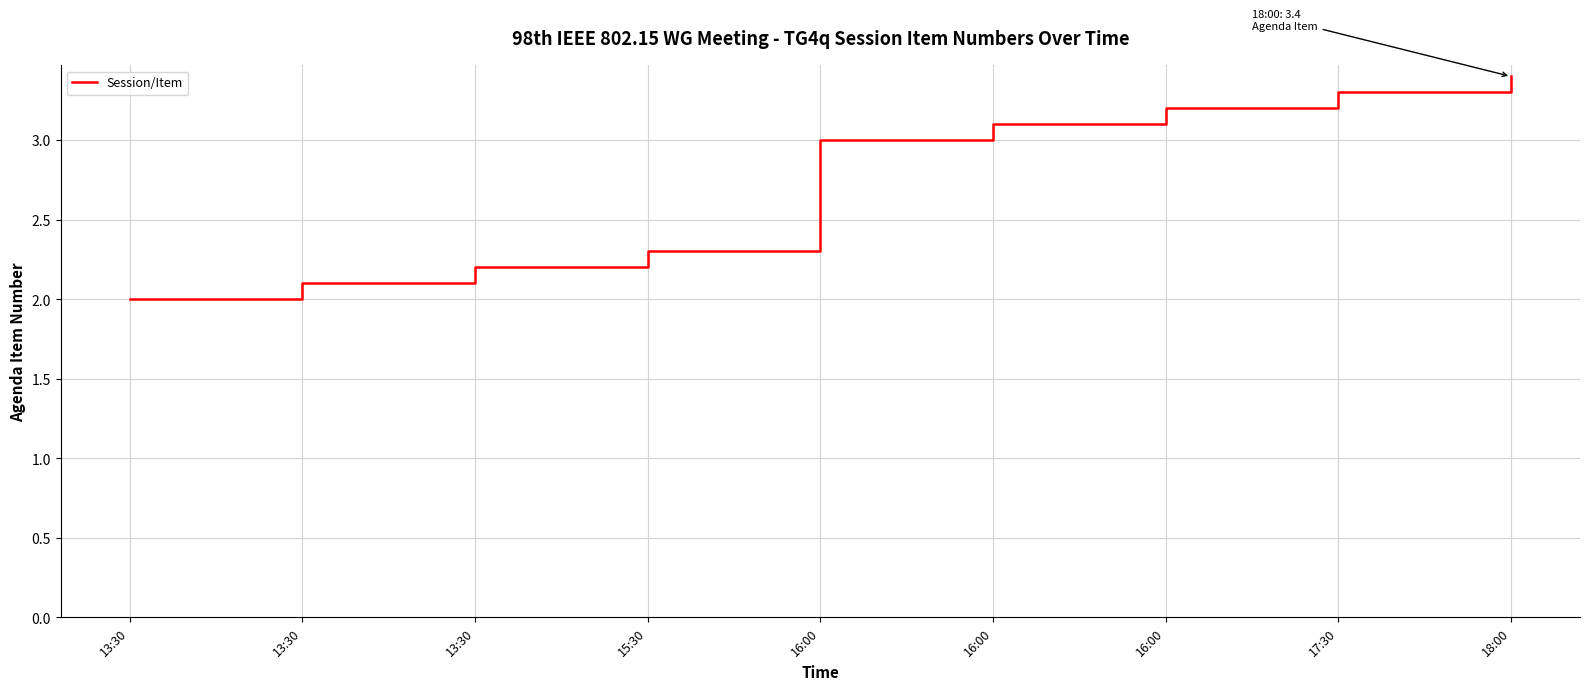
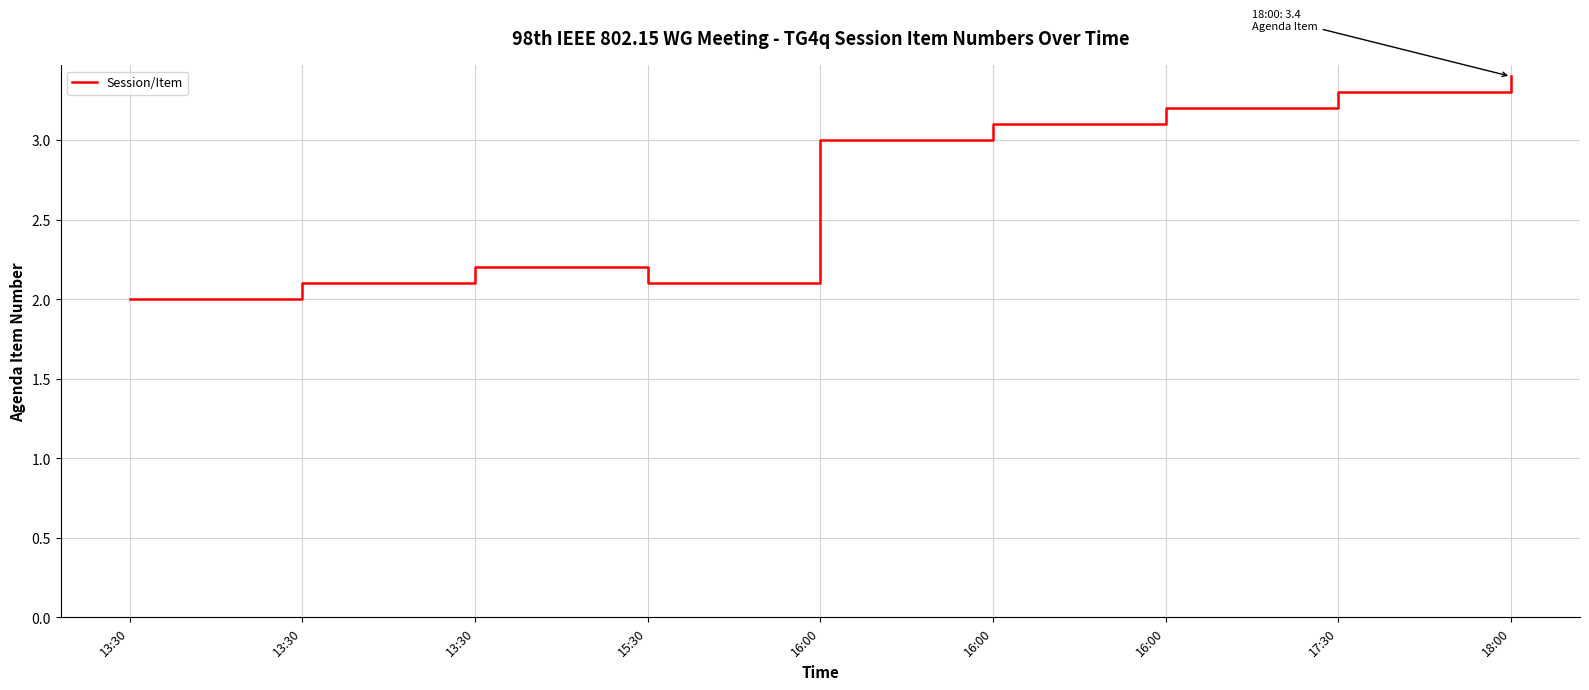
  {
-   "15:30": 2.3,
+   "15:30": 2.1,
    "17:30": 3.3
  }
